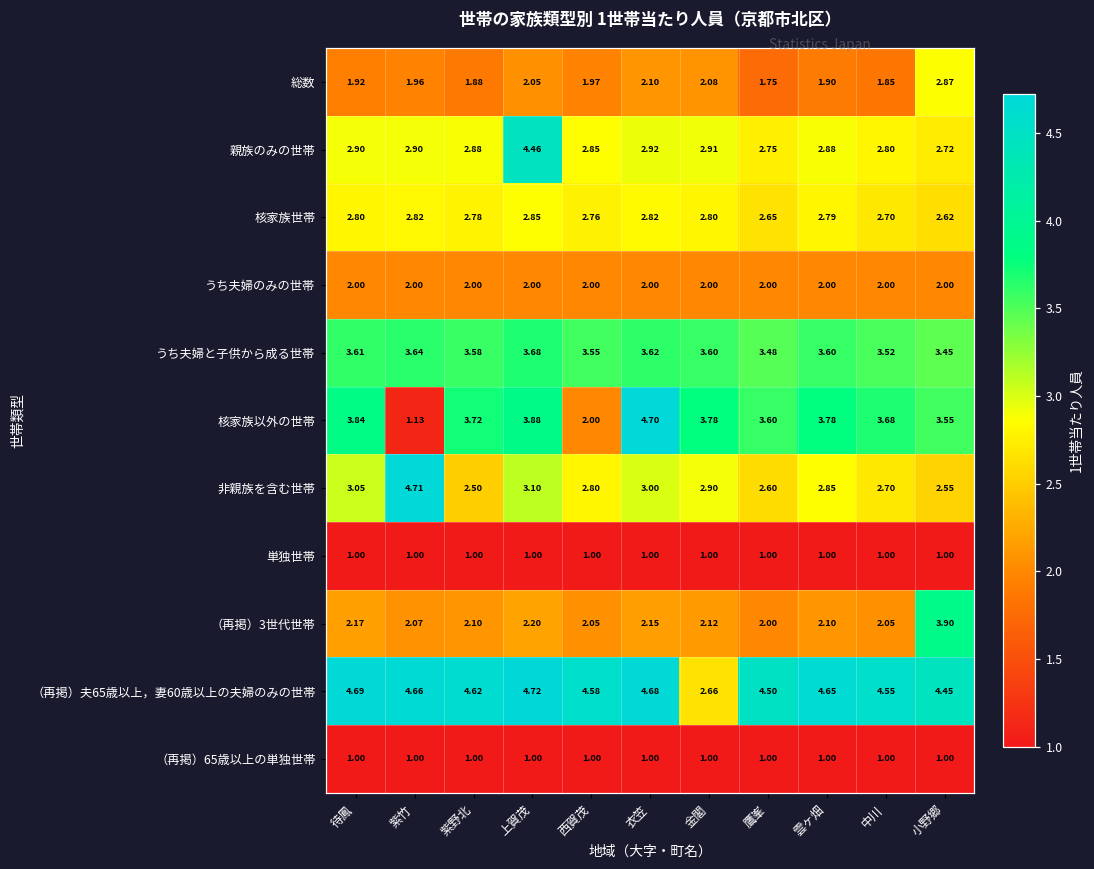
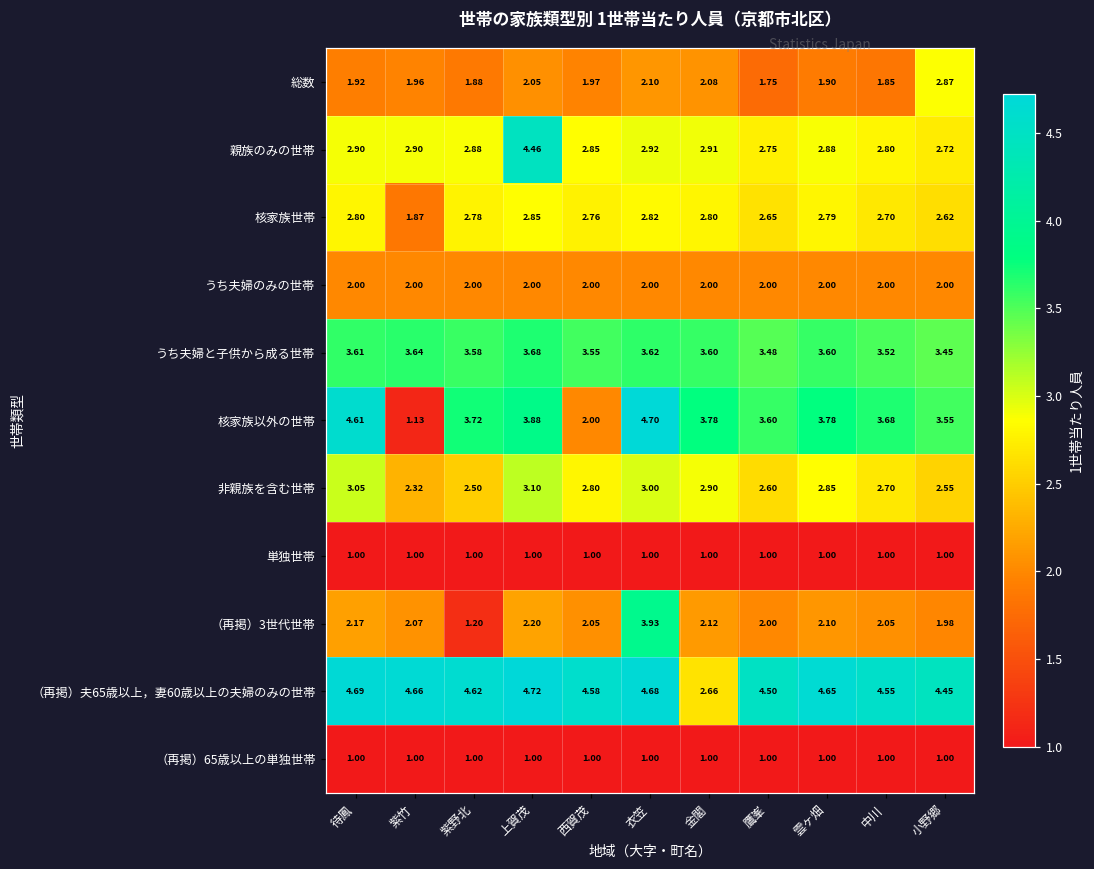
  {
    "総数": {
      "待鳳": 1.92,
      "紫竹": 1.96,
      "紫野北": 1.88,
      "上賀茂": 2.05,
      "西賀茂": 1.97,
      "衣笠": 2.10,
      "金閣": 2.08,
      "鷹峯": 1.75,
      "雲ヶ畑": 1.90,
      "中川": 1.85,
      "小野郷": 2.87
    },
    "親族のみの世帯": {
      "待鳳": 2.90,
      "紫竹": 2.90,
      "紫野北": 2.88,
      "上賀茂": 4.46,
      "西賀茂": 2.85,
      "衣笠": 2.92,
      "金閣": 2.91,
      "鷹峯": 2.75,
      "雲ヶ畑": 2.88,
      "中川": 2.80,
      "小野郷": 2.72
    },
    "核家族世帯": {
      "待鳳": 2.80,
-     "紫竹": 2.82,
+     "紫竹": 1.87,
      "紫野北": 2.78,
      "上賀茂": 2.85,
      "西賀茂": 2.76,
      "衣笠": 2.82,
      "金閣": 2.80,
      "鷹峯": 2.65,
      "雲ヶ畑": 2.79,
      "中川": 2.70,
      "小野郷": 2.62
    },
    "うち夫婦のみの世帯": {
      "待鳳": 2.00,
      "紫竹": 2.00,
      "紫野北": 2.00,
      "上賀茂": 2.00,
      "西賀茂": 2.00,
      "衣笠": 2.00,
      "金閣": 2.00,
      "鷹峯": 2.00,
      "雲ヶ畑": 2.00,
      "中川": 2.00,
      "小野郷": 2.00
    },
    "うち夫婦と子供から成る世帯": {
      "待鳳": 3.61,
      "紫竹": 3.64,
      "紫野北": 3.58,
      "上賀茂": 3.68,
      "西賀茂": 3.55,
      "衣笠": 3.62,
      "金閣": 3.60,
      "鷹峯": 3.48,
      "雲ヶ畑": 3.60,
      "中川": 3.52,
      "小野郷": 3.45
    },
    "核家族以外の世帯": {
-     "待鳳": 3.84,
+     "待鳳": 4.61,
      "紫竹": 1.13,
      "紫野北": 3.72,
      "上賀茂": 3.88,
      "西賀茂": 2.00,
      "衣笠": 4.70,
      "金閣": 3.78,
      "鷹峯": 3.60,
      "雲ヶ畑": 3.78,
      "中川": 3.68,
      "小野郷": 3.55
    },
    "非親族を含む世帯": {
      "待鳳": 3.05,
-     "紫竹": 4.71,
+     "紫竹": 2.32,
      "紫野北": 2.50,
      "上賀茂": 3.10,
      "西賀茂": 2.80,
      "衣笠": 3.00,
      "金閣": 2.90,
      "鷹峯": 2.60,
      "雲ヶ畑": 2.85,
      "中川": 2.70,
      "小野郷": 2.55
    },
    "単独世帯": {
      "待鳳": 1.00,
      "紫竹": 1.00,
      "紫野北": 1.00,
      "上賀茂": 1.00,
      "西賀茂": 1.00,
      "衣笠": 1.00,
      "金閣": 1.00,
      "鷹峯": 1.00,
      "雲ヶ畑": 1.00,
      "中川": 1.00,
      "小野郷": 1.00
    },
    "（再掲）3世代世帯": {
      "待鳳": 2.17,
      "紫竹": 2.07,
-     "紫野北": 2.10,
+     "紫野北": 1.20,
      "上賀茂": 2.20,
      "西賀茂": 2.05,
-     "衣笠": 2.15,
+     "衣笠": 3.93,
      "金閣": 2.12,
      "鷹峯": 2.00,
      "雲ヶ畑": 2.10,
      "中川": 2.05,
-     "小野郷": 3.90
+     "小野郷": 1.98
    },
    "（再掲）夫65歳以上，妻60歳以上の夫婦のみの世帯": {
      "待鳳": 4.69,
      "紫竹": 4.66,
      "紫野北": 4.62,
      "上賀茂": 4.72,
      "西賀茂": 4.58,
      "衣笠": 4.68,
      "金閣": 2.66,
      "鷹峯": 4.50,
      "雲ヶ畑": 4.65,
      "中川": 4.55,
      "小野郷": 4.45
    },
    "（再掲）65歳以上の単独世帯": {
      "待鳳": 1.00,
      "紫竹": 1.00,
      "紫野北": 1.00,
      "上賀茂": 1.00,
      "西賀茂": 1.00,
      "衣笠": 1.00,
      "金閣": 1.00,
      "鷹峯": 1.00,
      "雲ヶ畑": 1.00,
      "中川": 1.00,
      "小野郷": 1.00
    }
  }
